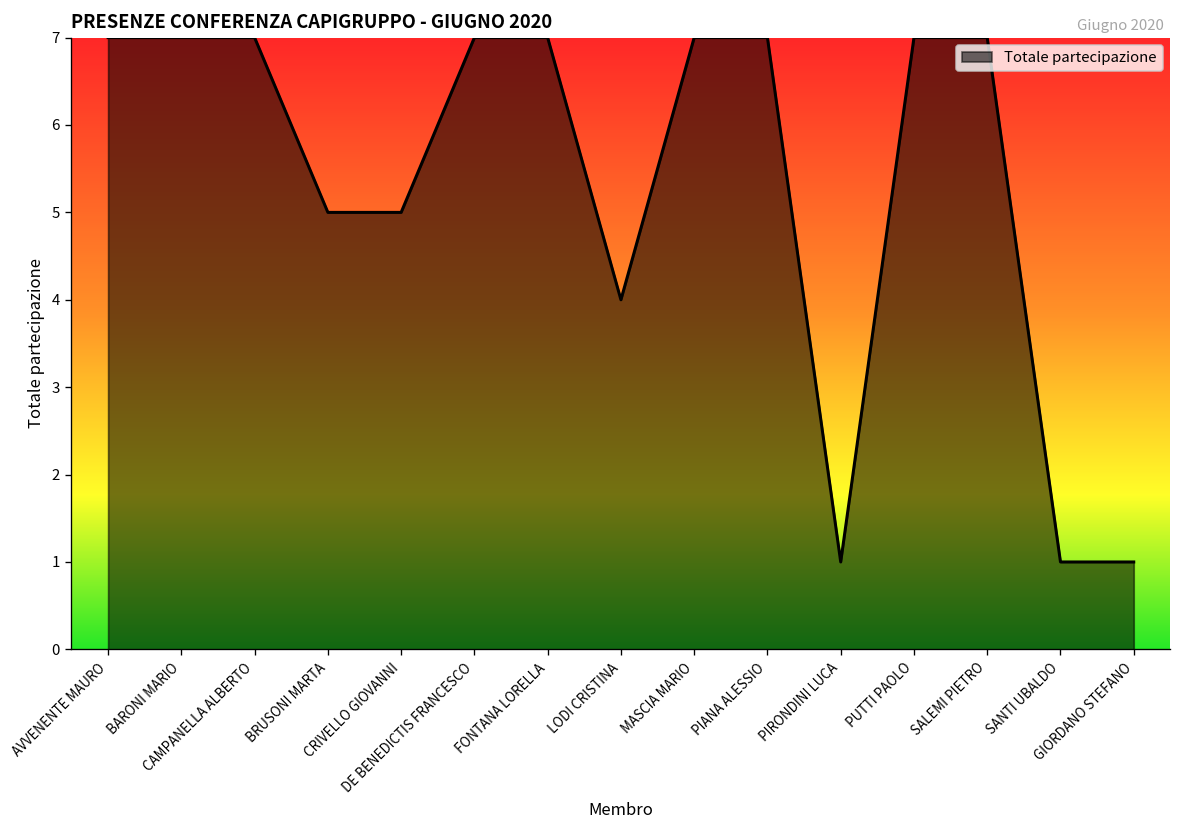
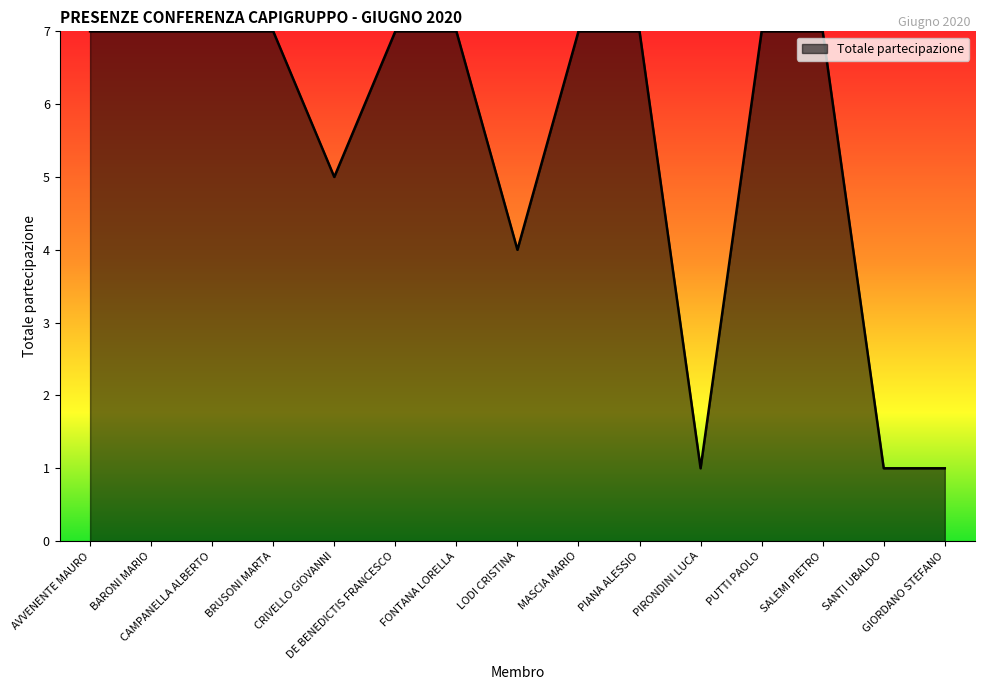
  {
    "AVVENENTE MAURO": 7,
    "BARONI MARIO": 7,
    "CAMPANELLA ALBERTO": 7,
-   "BRUSONI MARTA": 5,
+   "BRUSONI MARTA": 7,
    "CRIVELLO GIOVANNI": 5,
    "DE BENEDICTIS FRANCESCO": 7,
    "FONTANA LORELLA": 7,
    "LODI CRISTINA": 4,
    "MASCIA MARIO": 7,
    "PIANA ALESSIO": 7,
    "PIRONDINI LUCA": 1,
    "PUTTI PAOLO": 7,
    "SALEMI PIETRO": 7,
    "SANTI UBALDO": 1,
    "GIORDANO STEFANO": 1
  }
